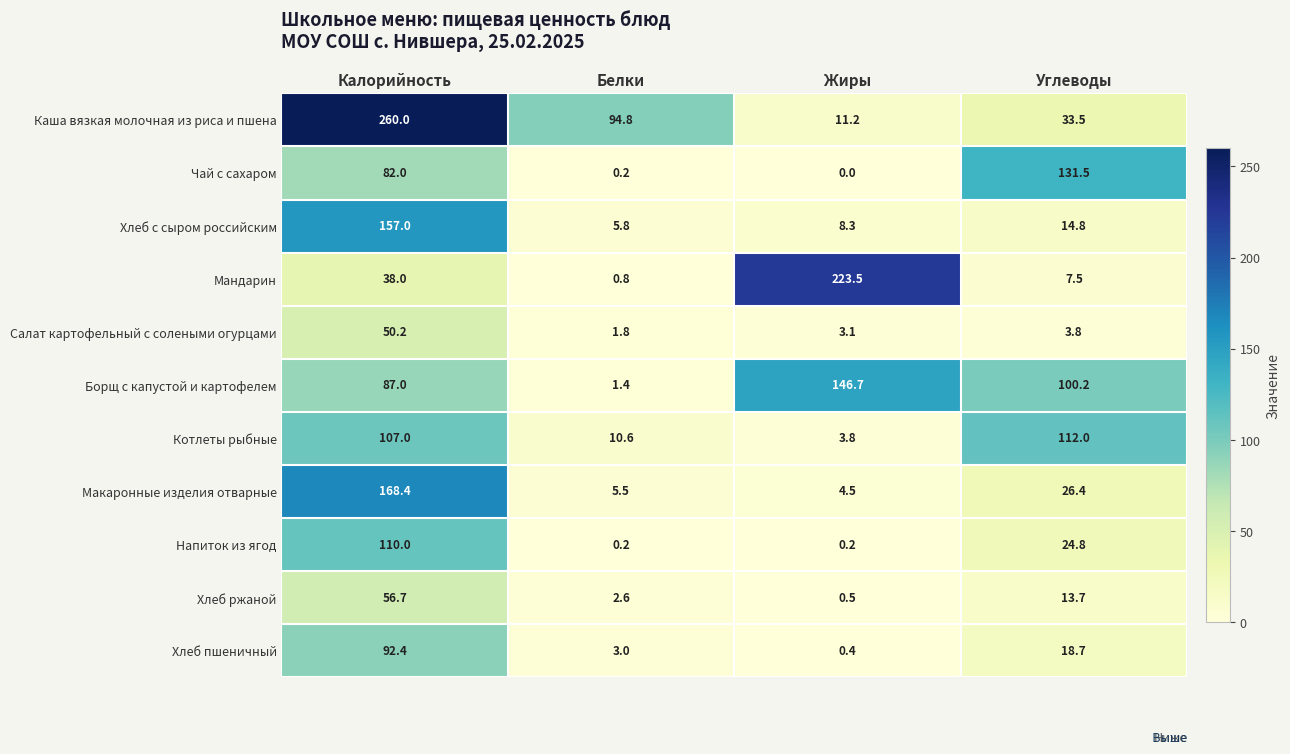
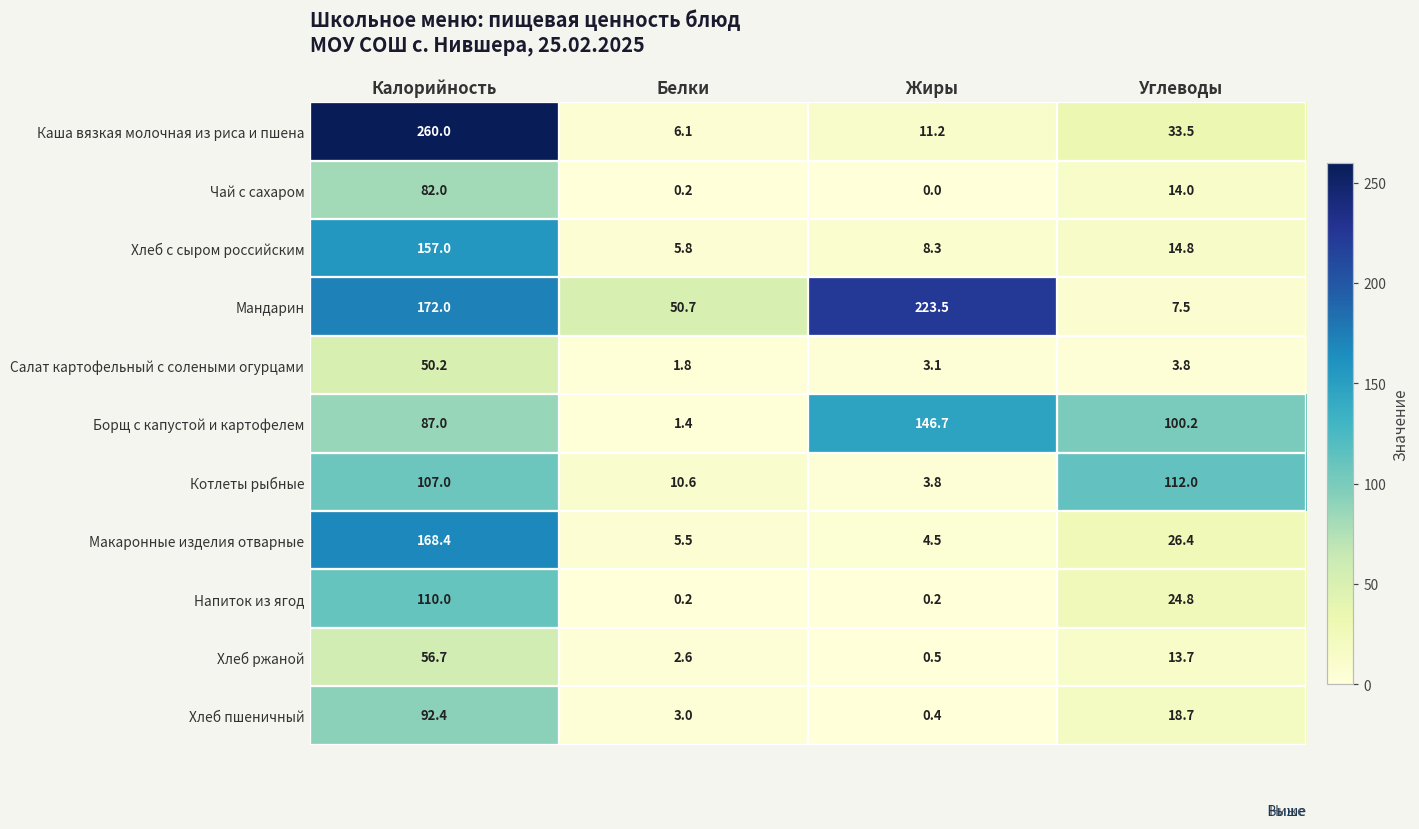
  {
    "Каша вязкая молочная из риса и пшена": {
      "Калорийность": 260.0,
-     "Белки": 94.8,
+     "Белки": 6.1,
      "Жиры": 11.2,
      "Углеводы": 33.5
    },
    "Чай с сахаром": {
      "Калорийность": 82.0,
      "Белки": 0.2,
      "Жиры": 0.0,
-     "Углеводы": 131.5
+     "Углеводы": 14.0
    },
    "Хлеб с сыром российским": {
      "Калорийность": 157.0,
      "Белки": 5.8,
      "Жиры": 8.3,
      "Углеводы": 14.8
    },
    "Мандарин": {
-     "Калорийность": 38.0,
-     "Белки": 0.8,
+     "Калорийность": 172.0,
+     "Белки": 50.7,
      "Жиры": 223.5,
      "Углеводы": 7.5
    },
    "Салат картофельный с солеными огурцами": {
      "Калорийность": 50.2,
      "Белки": 1.8,
      "Жиры": 3.1,
      "Углеводы": 3.8
    },
    "Борщ с капустой и картофелем": {
      "Калорийность": 87.0,
      "Белки": 1.4,
      "Жиры": 146.7,
      "Углеводы": 100.2
    },
    "Котлеты рыбные": {
      "Калорийность": 107.0,
      "Белки": 10.6,
      "Жиры": 3.8,
      "Углеводы": 112.0
    },
    "Макаронные изделия отварные": {
      "Калорийность": 168.4,
      "Белки": 5.5,
      "Жиры": 4.5,
      "Углеводы": 26.4
    },
    "Напиток из ягод": {
      "Калорийность": 110.0,
      "Белки": 0.2,
      "Жиры": 0.2,
      "Углеводы": 24.8
    },
    "Хлеб ржаной": {
      "Калорийность": 56.7,
      "Белки": 2.6,
      "Жиры": 0.5,
      "Углеводы": 13.7
    },
    "Хлеб пшеничный": {
      "Калорийность": 92.4,
      "Белки": 3.0,
      "Жиры": 0.4,
      "Углеводы": 18.7
    }
  }
